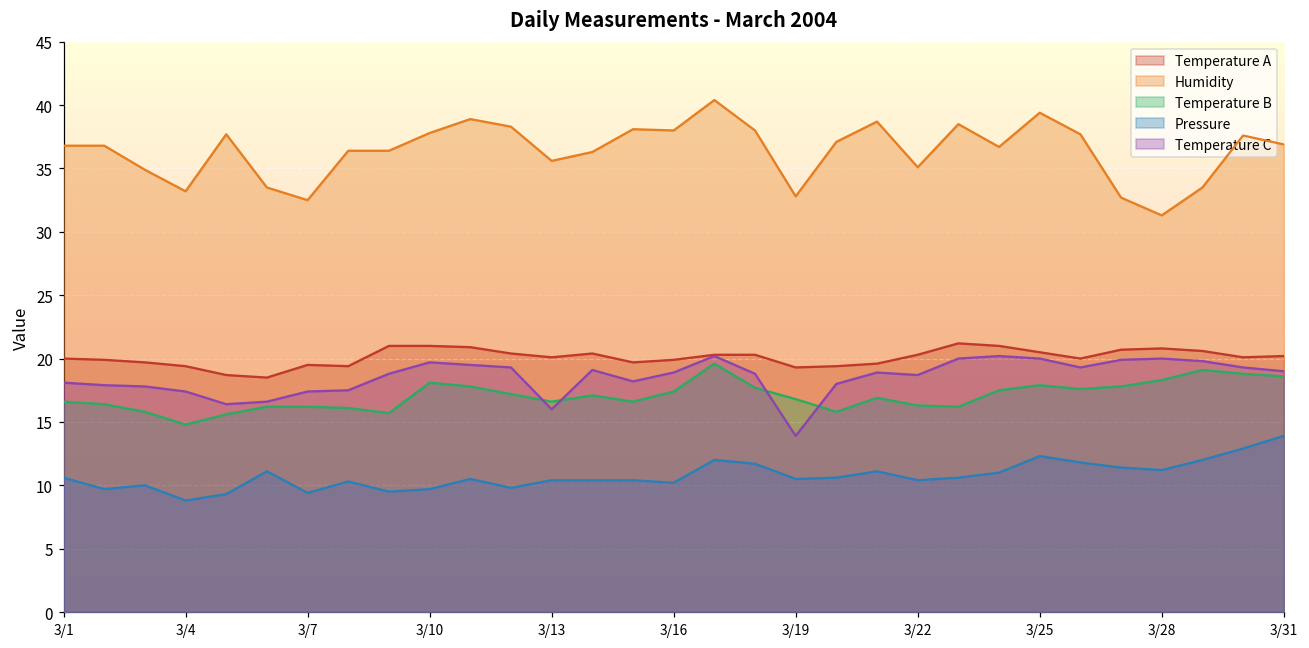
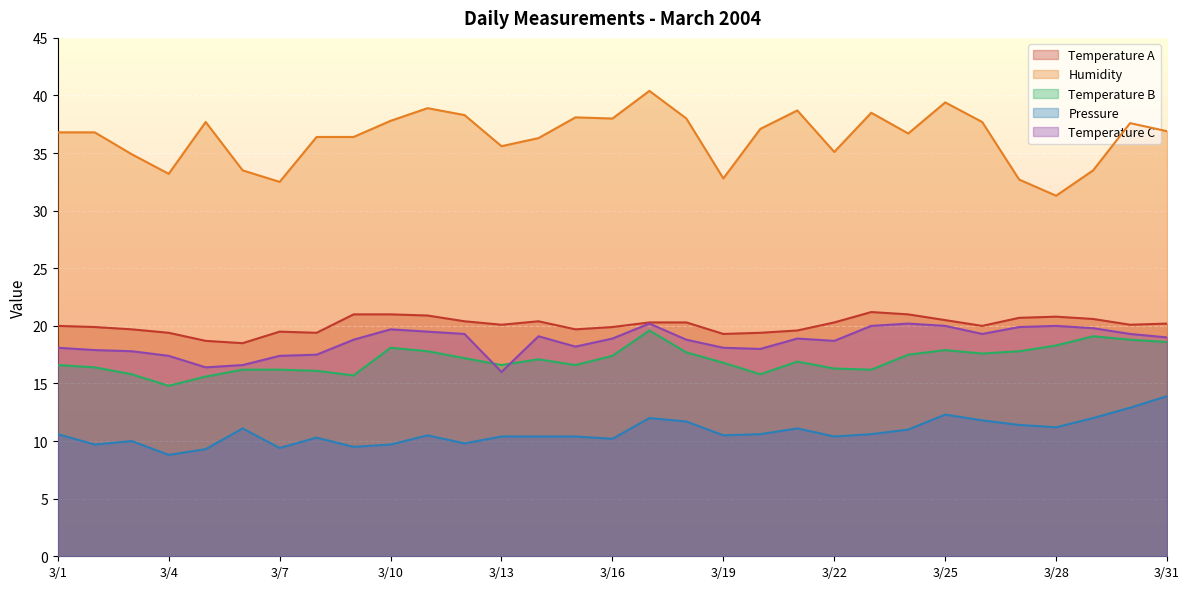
  {
    "Temperature C": {
      "3/1": 18.1,
      "3/4": 17.4,
      "3/7": 17.4,
      "3/10": 19.7,
      "3/13": 16.0,
      "3/16": 18.9,
-     "3/19": 13.9,
+     "3/19": 18.1,
      "3/22": 18.7,
      "3/25": 20.0,
      "3/28": 20.0,
      "3/31": 19.0
    }
  }
